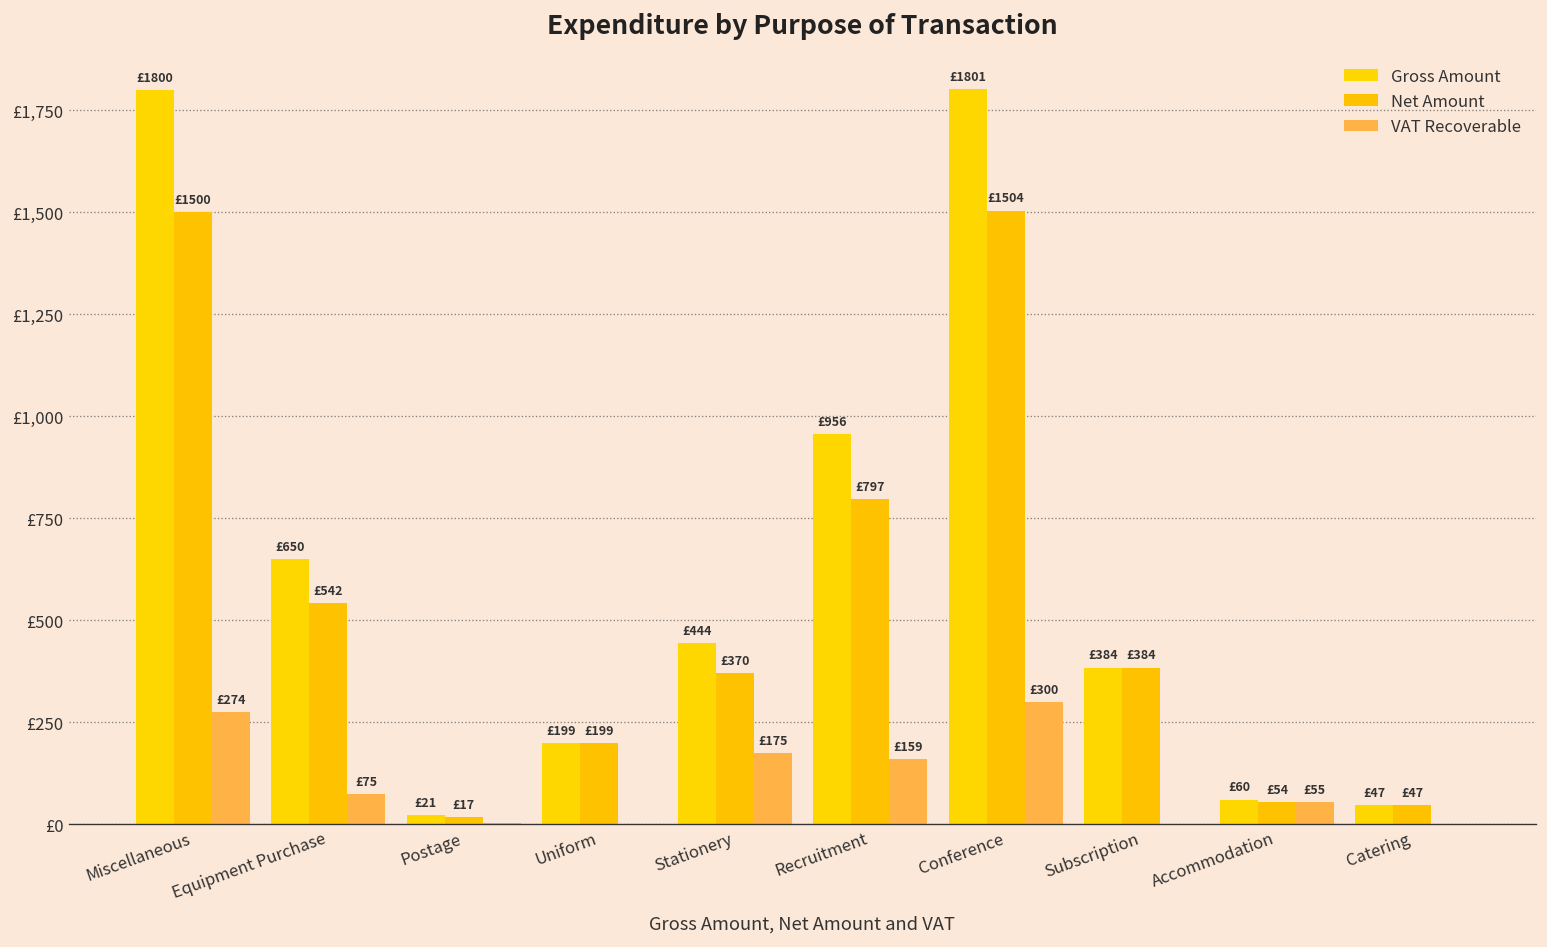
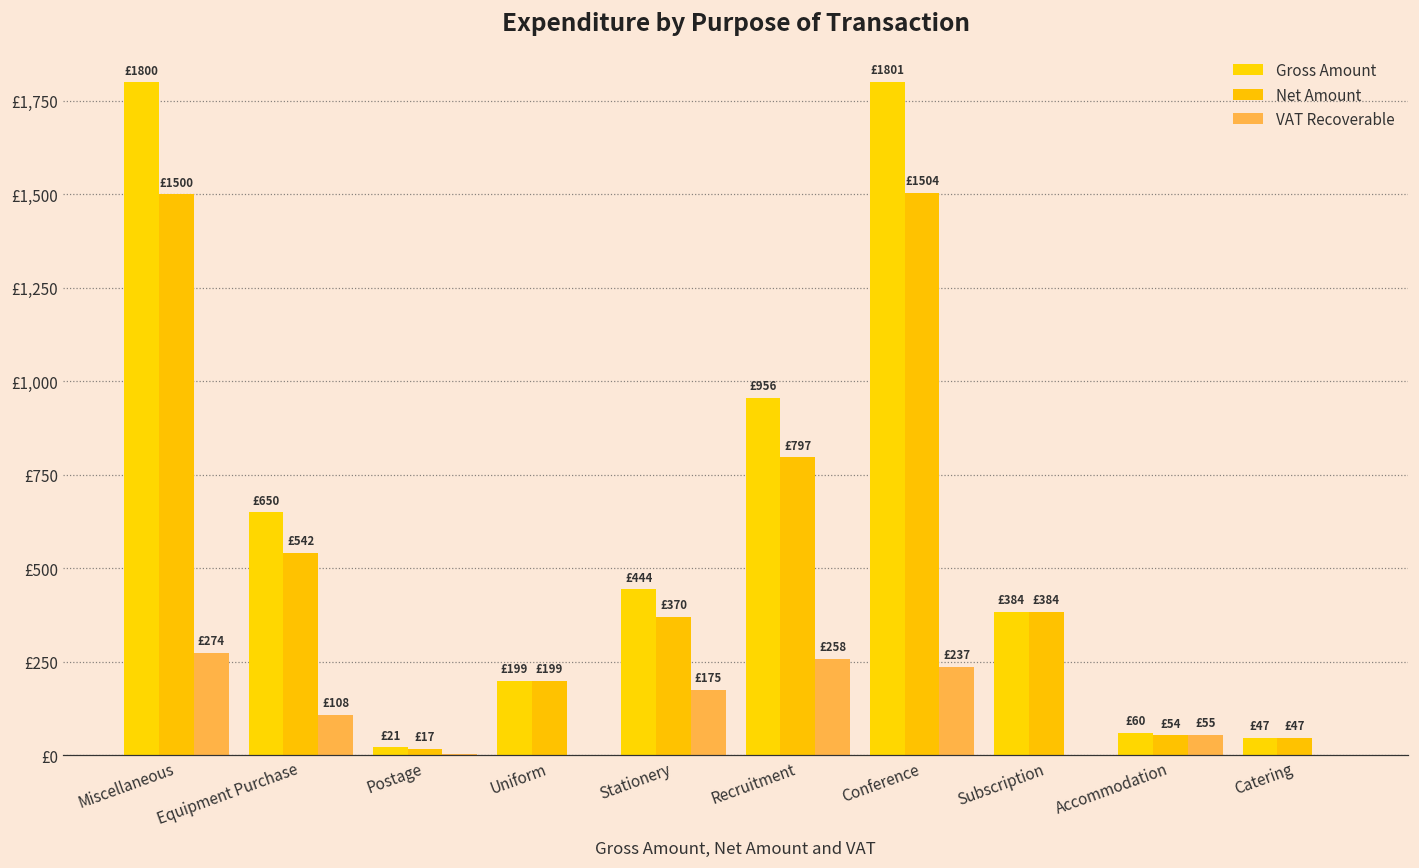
  {
    "VAT Recoverable": {
      "Miscellaneous": "£274",
-     "Equipment Purchase": "£75",
+     "Equipment Purchase": "£108",
      "Stationery": "£175",
-     "Recruitment": "£159",
-     "Conference": "£300",
+     "Recruitment": "£258",
+     "Conference": "£237",
      "Accommodation": "£55"
    }
  }
